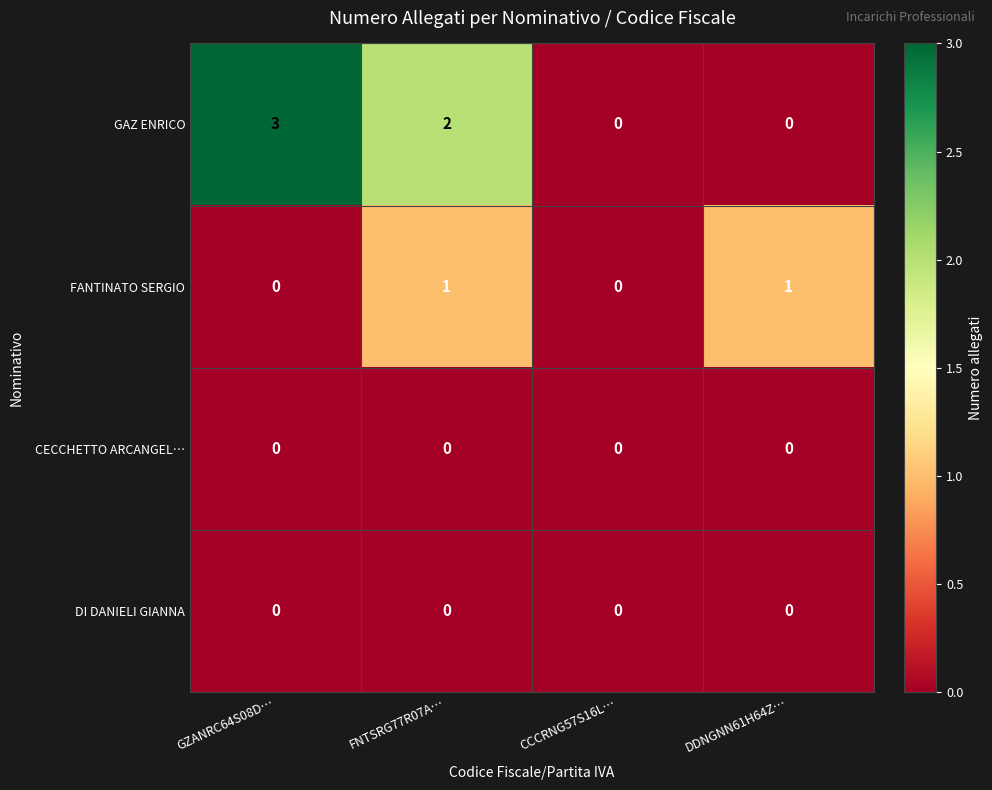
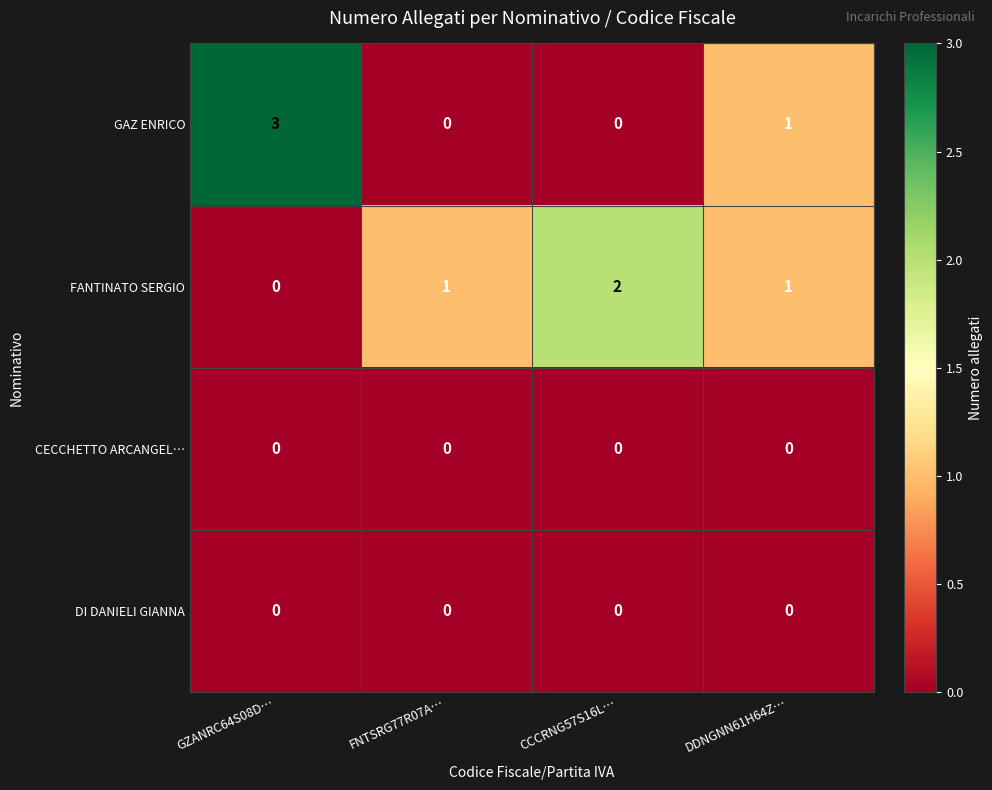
  {
    "GAZ ENRICO": {
      "GZANRC64S08D…": 3,
-     "FNTSRG77R07A…": 2,
+     "FNTSRG77R07A…": 0,
      "CCCRNG57S16L…": 0,
-     "DDNGNN61H64Z…": 0
+     "DDNGNN61H64Z…": 1
    },
    "FANTINATO SERGIO": {
      "GZANRC64S08D…": 0,
      "FNTSRG77R07A…": 1,
-     "CCCRNG57S16L…": 0,
+     "CCCRNG57S16L…": 2,
      "DDNGNN61H64Z…": 1
    },
    "CECCHETTO ARCANGEL…": {
      "GZANRC64S08D…": 0,
      "FNTSRG77R07A…": 0,
      "CCCRNG57S16L…": 0,
      "DDNGNN61H64Z…": 0
    },
    "DI DANIELI GIANNA": {
      "GZANRC64S08D…": 0,
      "FNTSRG77R07A…": 0,
      "CCCRNG57S16L…": 0,
      "DDNGNN61H64Z…": 0
    }
  }
